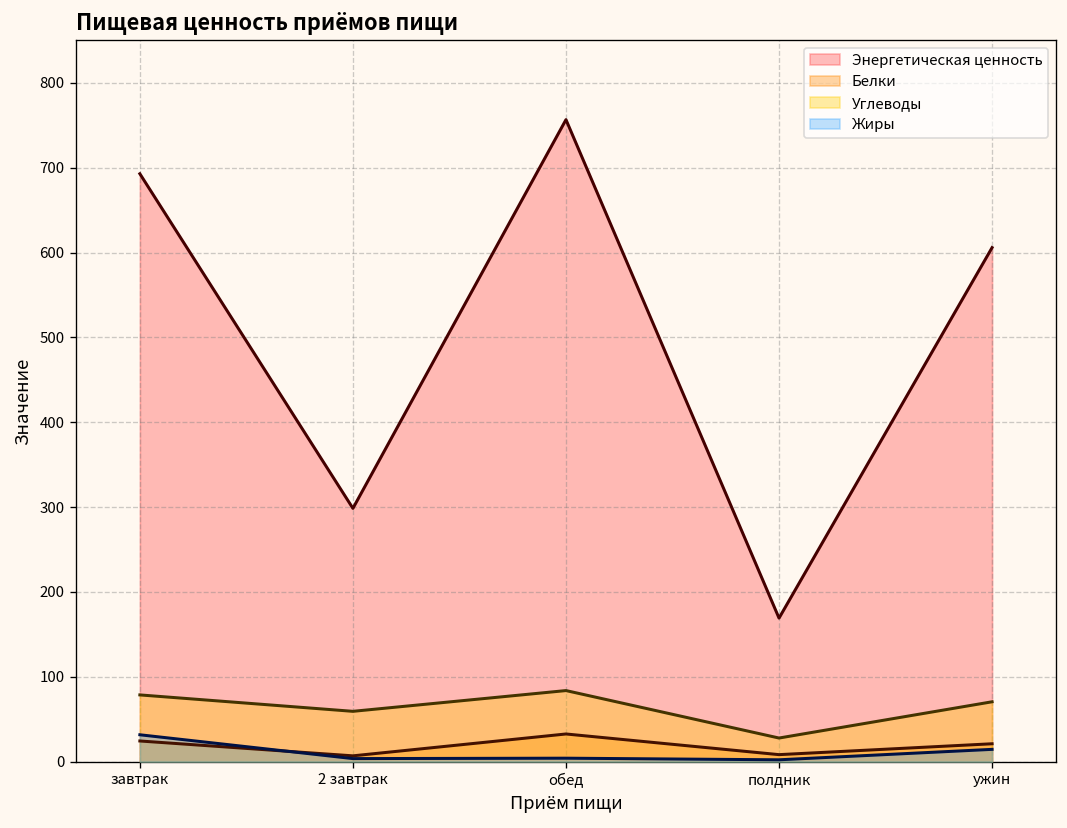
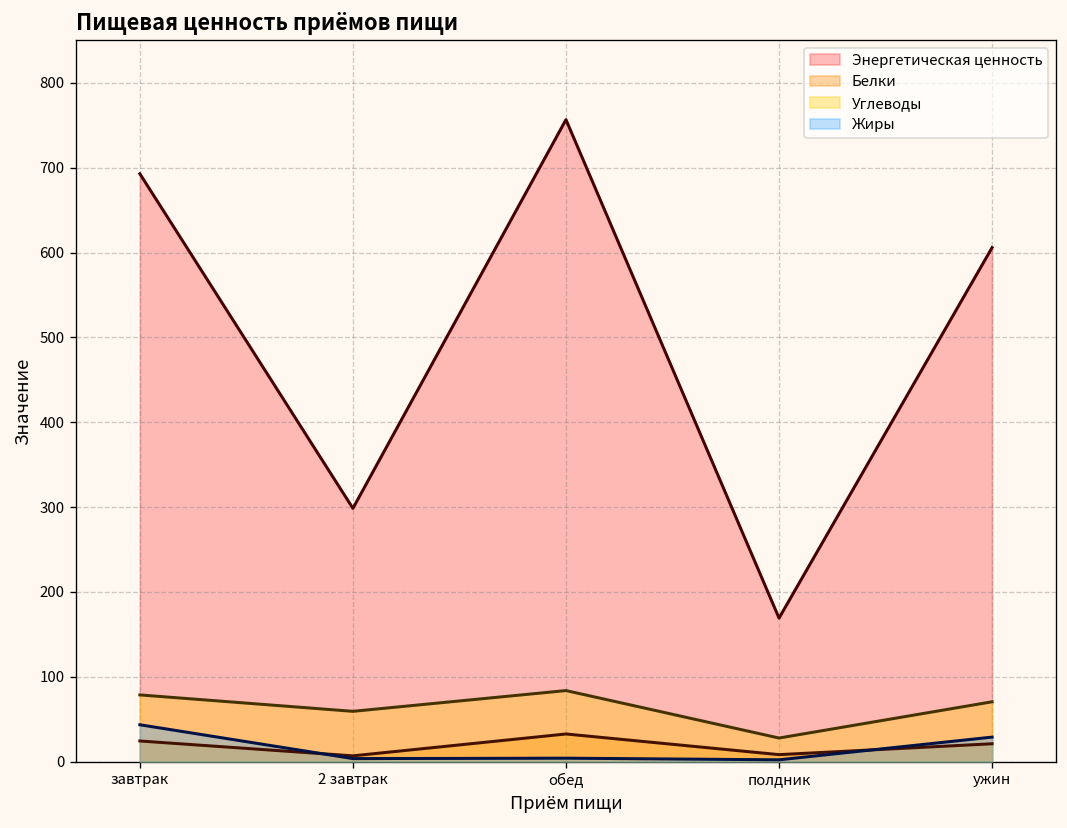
  {
    "Жиры": {
-     "завтрак": 30,
+     "завтрак": 40,
      "обед": 0,
      "полдник": 0,
-     "ужин": 10
+     "ужин": 30
    }
  }
